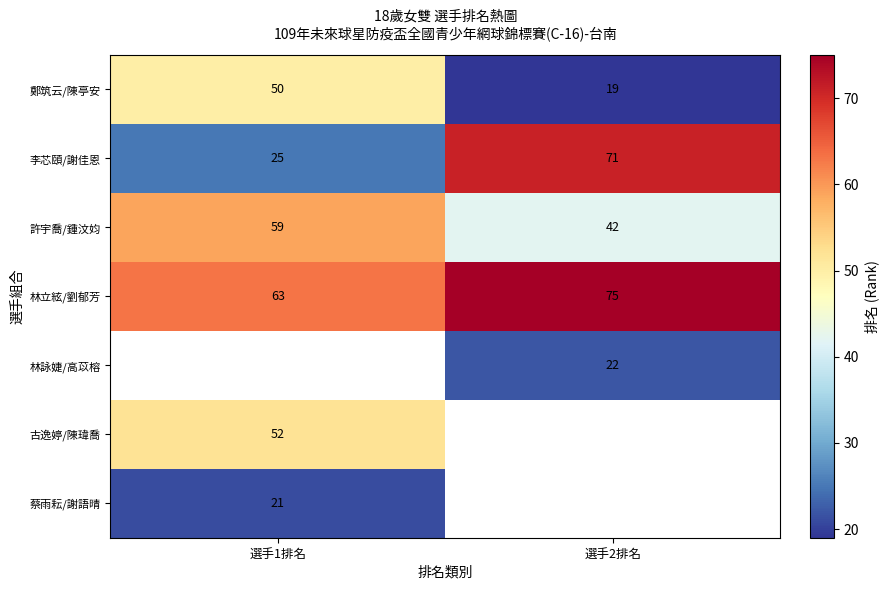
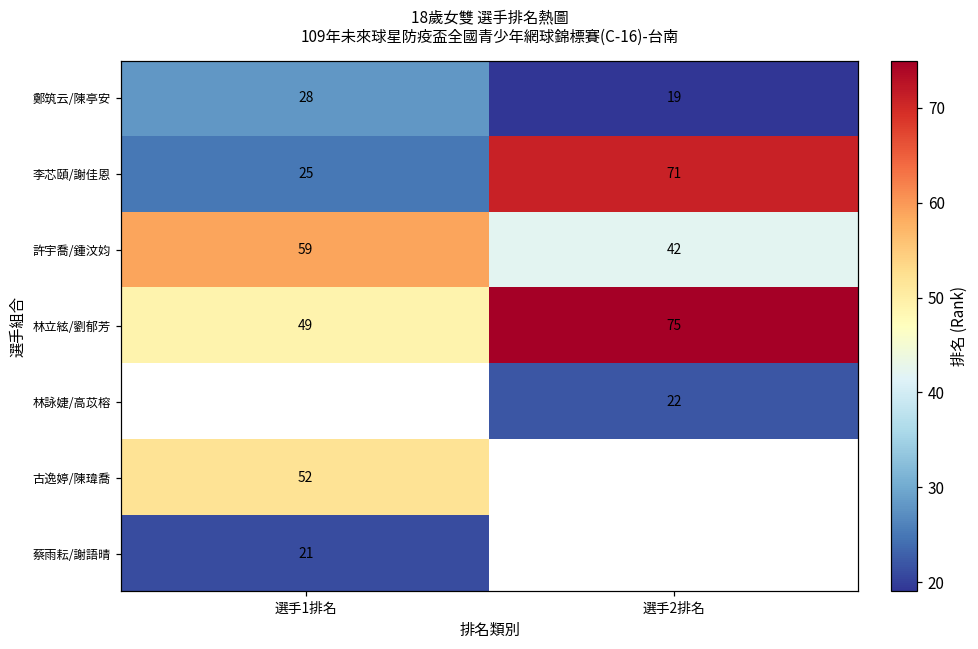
  {
    "鄭筑云/陳亭安": {
-     "選手1排名": 50,
+     "選手1排名": 28,
      "選手2排名": 19
    },
    "李芯頤/謝佳恩": {
      "選手1排名": 25,
      "選手2排名": 71
    },
    "許宇喬/鍾汶㚬": {
      "選手1排名": 59,
      "選手2排名": 42
    },
    "林立絃/劉郁芳": {
-     "選手1排名": 63,
+     "選手1排名": 49,
      "選手2排名": 75
    },
    "林詠婕/高苡榕": {
      "選手2排名": 22
    },
    "古逸婷/陳瑋喬": {
      "選手1排名": 52
    },
    "蔡雨耘/謝語晴": {
      "選手1排名": 21
    }
  }
